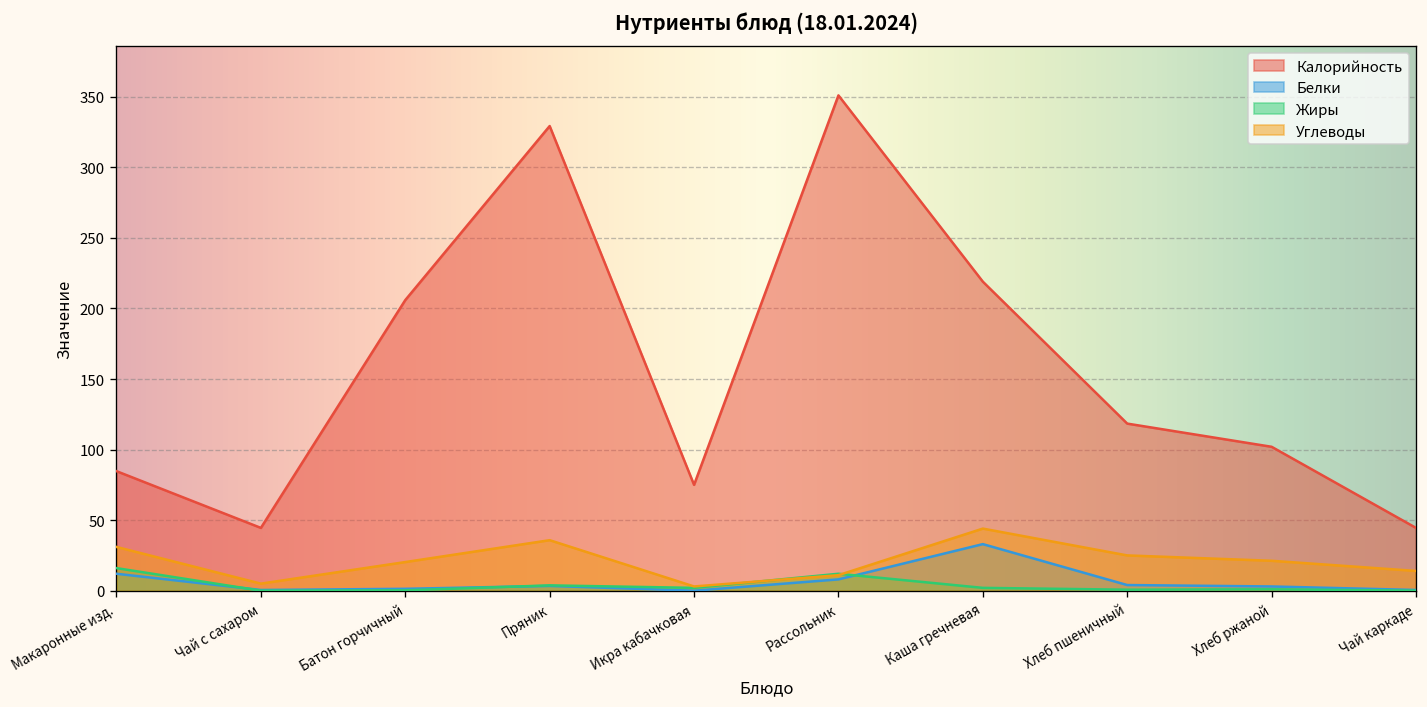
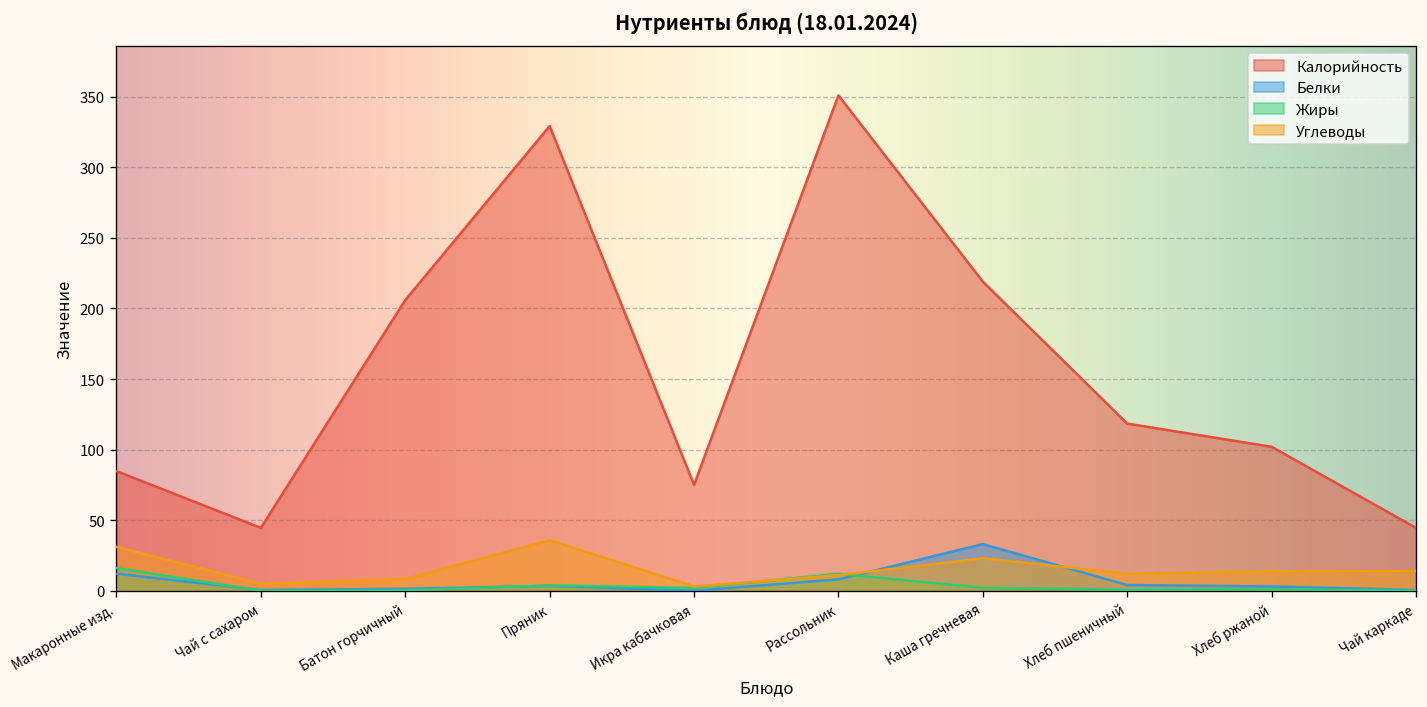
  {
    "Калорийность": {
      "Макаронные изд.": 85,
      "Чай с сахаром": 45,
      "Батон горчичный": 206,
      "Пряник": 329,
      "Икра кабачковая": 75,
      "Рассольник": 351,
      "Каша гречневая": 219,
      "Хлеб пшеничный": 118,
      "Хлеб ржаной": 102,
      "Чай каркаде": 45
    },
    "Белки": {
      "Макаронные изд.": 12,
      "Рассольник": 8,
      "Каша гречневая": 33,
      "Хлеб пшеничный": 4
    },
    "Жиры": {
      "Макаронные изд.": 16,
      "Каша гречневая": 2,
      "Хлеб пшеничный": 1
    },
    "Углеводы": {
      "Макаронные изд.": 31,
      "Чай с сахаром": 5,
-     "Батон горчичный": 20,
+     "Батон горчичный": 8,
      "Пряник": 36,
-     "Каша гречневая": 44,
-     "Хлеб пшеничный": 25,
-     "Хлеб ржаной": 21,
+     "Каша гречневая": 23,
+     "Хлеб пшеничный": 12,
+     "Хлеб ржаной": 14,
      "Чай каркаде": 14
    }
  }
